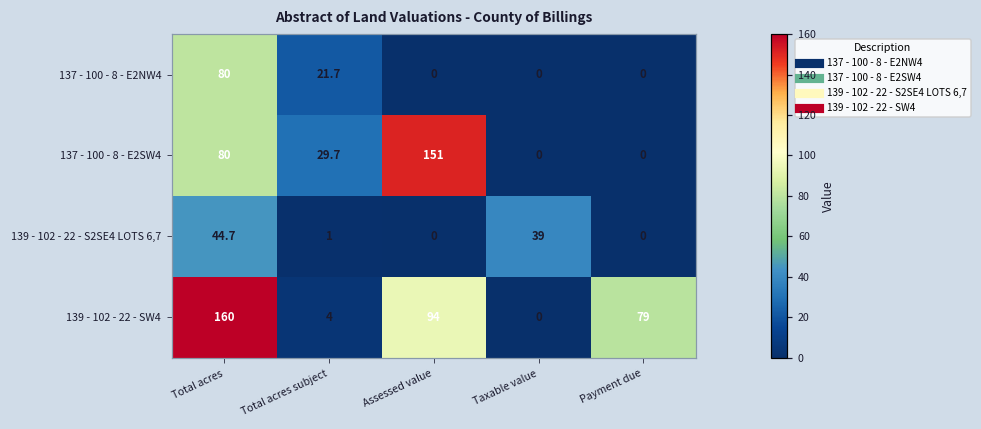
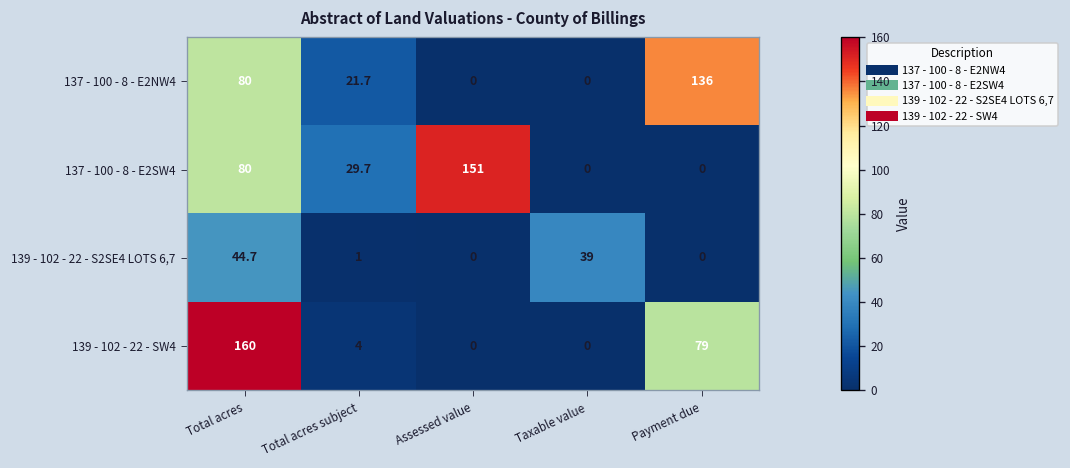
  {
    "137 - 100 - 8 - E2NW4": {
      "Total acres": 80,
      "Total acres subject": 21.7,
      "Assessed value": 0,
      "Taxable value": 0,
-     "Payment due": 0
+     "Payment due": 136
    },
    "137 - 100 - 8 - E2SW4": {
      "Total acres": 80,
      "Total acres subject": 29.7,
      "Assessed value": 151,
      "Taxable value": 0,
      "Payment due": 0
    },
    "139 - 102 - 22 - S2SE4 LOTS 6,7": {
      "Total acres": 44.7,
      "Total acres subject": 1,
      "Assessed value": 0,
      "Taxable value": 39,
      "Payment due": 0
    },
    "139 - 102 - 22 - SW4": {
      "Total acres": 160,
      "Total acres subject": 4,
-     "Assessed value": 94,
+     "Assessed value": 0,
      "Taxable value": 0,
      "Payment due": 79
    }
  }
